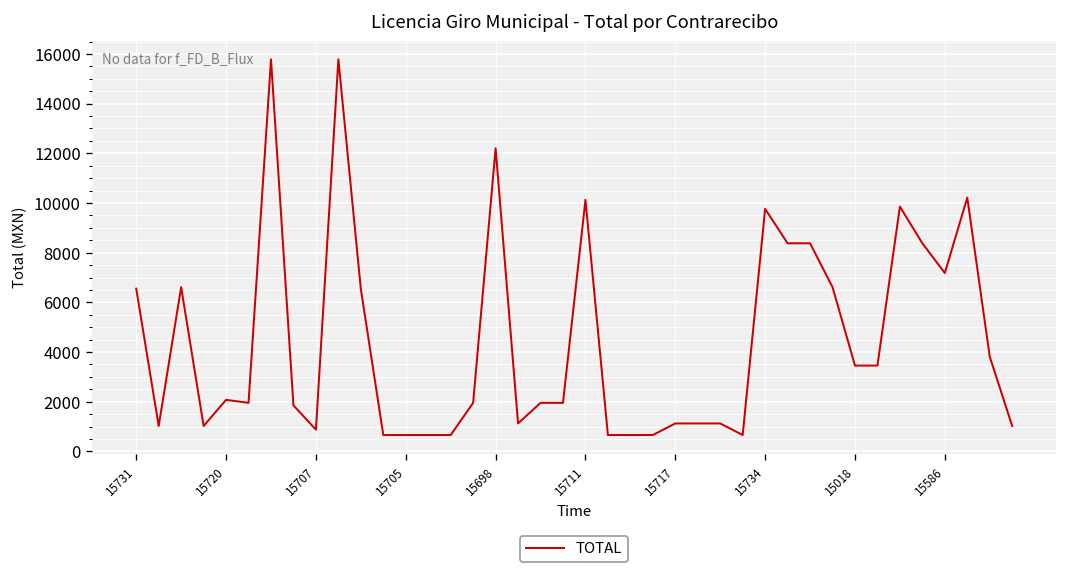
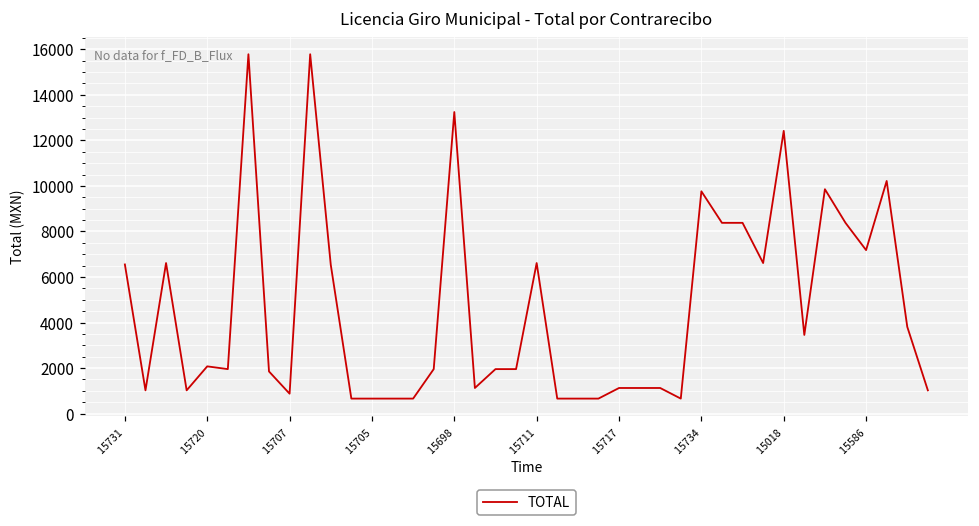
  {
    "15731": 6600,
    "15720": 2100,
    "15707": 900,
    "15705": 700,
-   "15698": 12200,
-   "15711": 10100,
+   "15698": 13200,
+   "15711": 6600,
    "15717": 1100,
    "15734": 9800,
-   "15018": 3500,
+   "15018": 12400,
    "15586": 7200
  }
